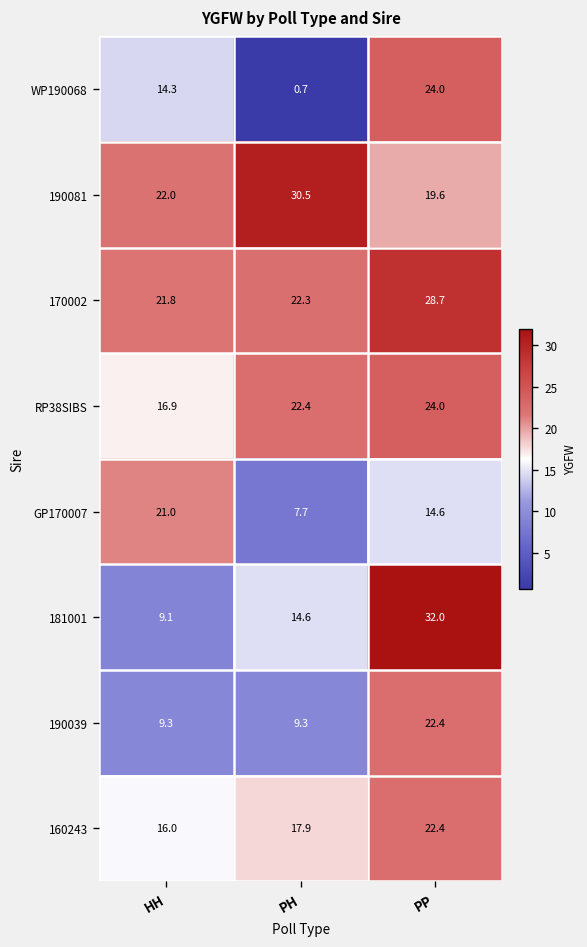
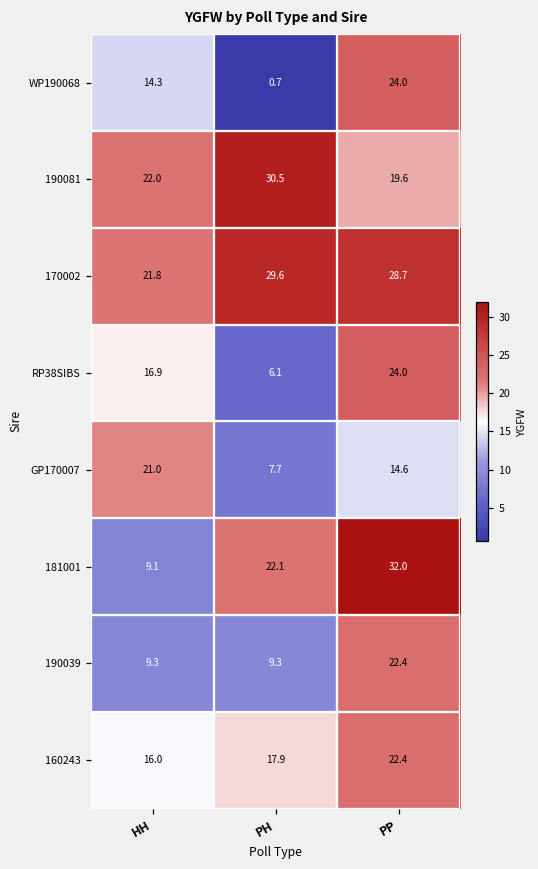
  {
    "WP190068": {
      "HH": 14.3,
      "PH": 0.7,
      "PP": 24.0
    },
    "190081": {
      "HH": 22.0,
      "PH": 30.5,
      "PP": 19.6
    },
    "170002": {
      "HH": 21.8,
-     "PH": 22.3,
+     "PH": 29.6,
      "PP": 28.7
    },
    "RP38SIBS": {
      "HH": 16.9,
-     "PH": 22.4,
+     "PH": 6.1,
      "PP": 24.0
    },
    "GP170007": {
      "HH": 21.0,
      "PH": 7.7,
      "PP": 14.6
    },
    "181001": {
      "HH": 9.1,
-     "PH": 14.6,
+     "PH": 22.1,
      "PP": 32.0
    },
    "190039": {
      "HH": 9.3,
      "PH": 9.3,
      "PP": 22.4
    },
    "160243": {
      "HH": 16.0,
      "PH": 17.9,
      "PP": 22.4
    }
  }
